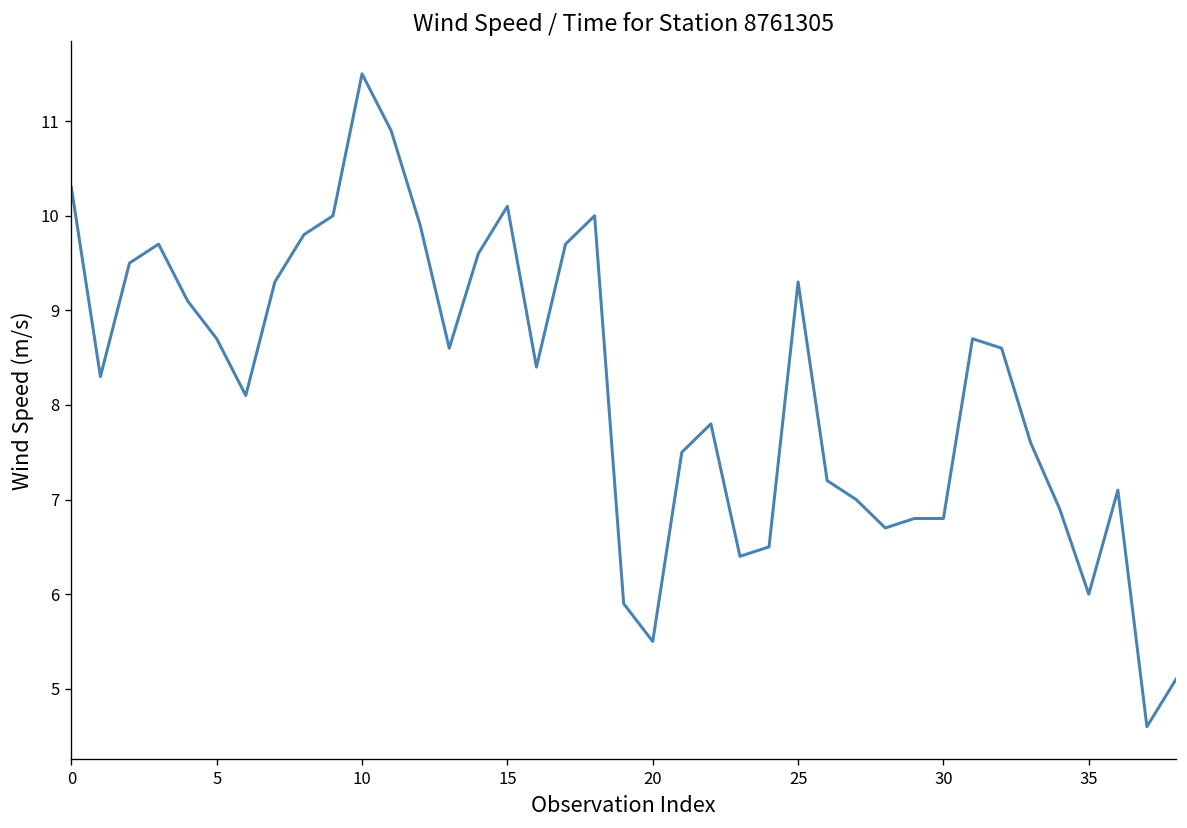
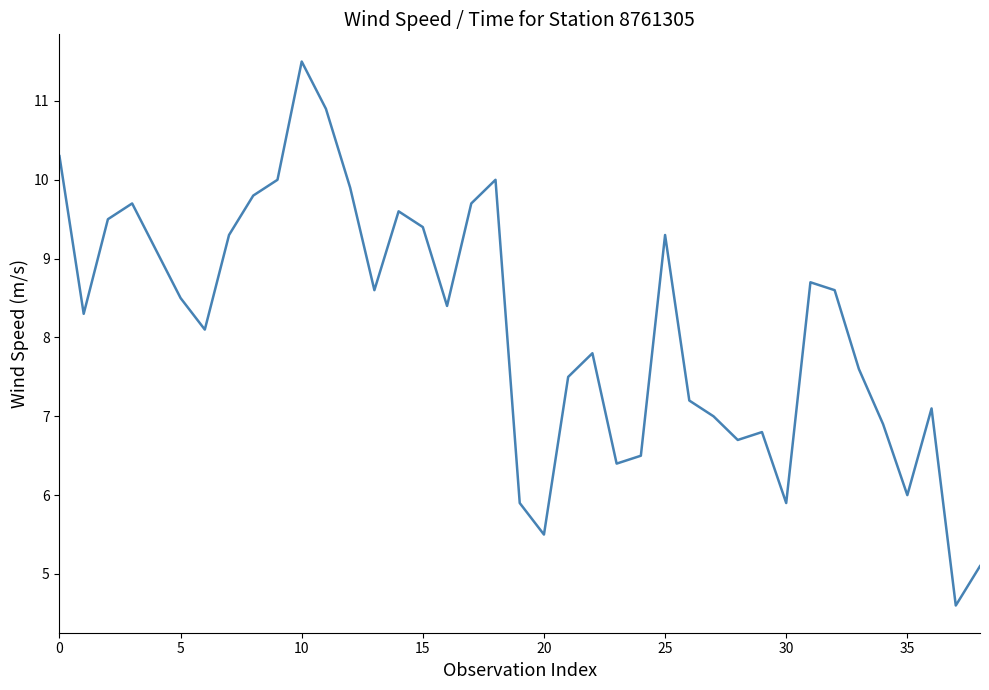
  {
    "0": 10.3,
-   "5": 8.7,
+   "5": 8.5,
    "10": 11.5,
-   "15": 10.1,
+   "15": 9.4,
    "20": 5.5,
    "25": 9.3,
-   "30": 6.8,
+   "30": 5.9,
    "35": 6.0
  }
